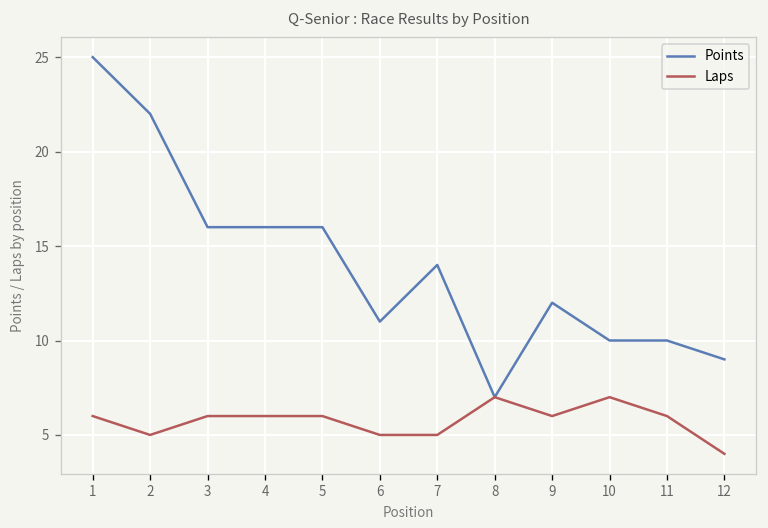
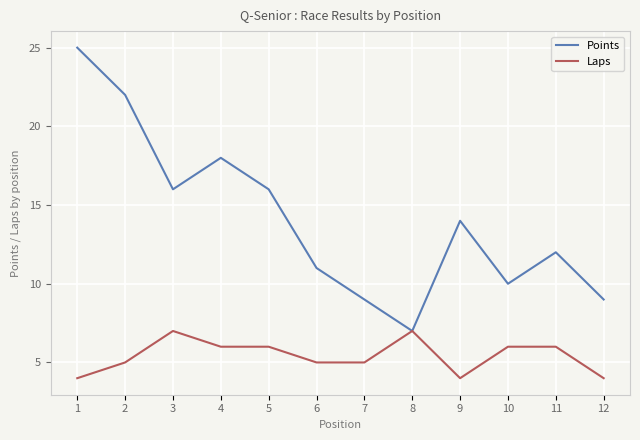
  {
    "Points": {
      "1": 25,
      "2": 22,
      "3": 16,
-     "4": 16,
+     "4": 18,
      "5": 16,
      "6": 11,
-     "7": 14,
-     "9": 12,
+     "7": 9,
+     "9": 14,
      "10": 10,
-     "11": 10,
+     "11": 12,
      "12": 9
    },
    "Laps": {
-     "1": 6,
+     "1": 4,
      "2": 5,
-     "3": 6,
+     "3": 7,
      "4": 6,
      "5": 6,
      "6": 5,
      "7": 5,
-     "9": 6,
-     "10": 7,
+     "9": 4,
+     "10": 6,
      "11": 6,
      "12": 4
    }
  }
